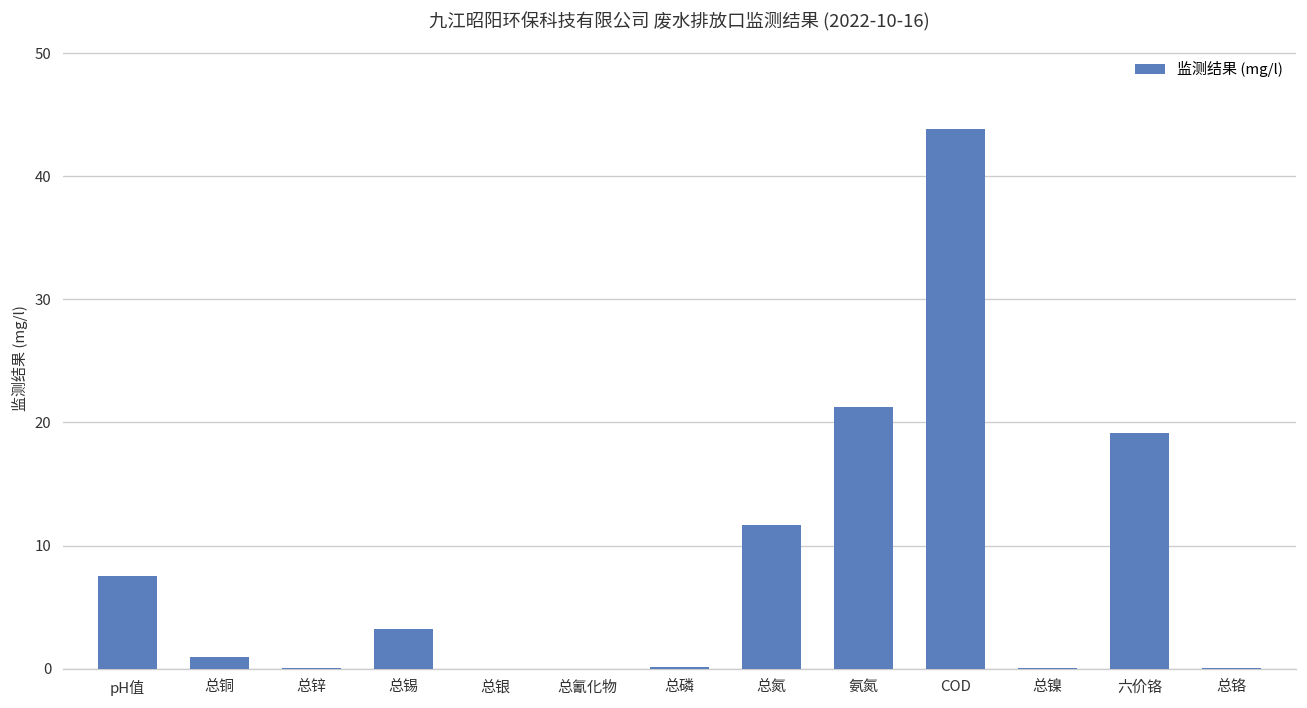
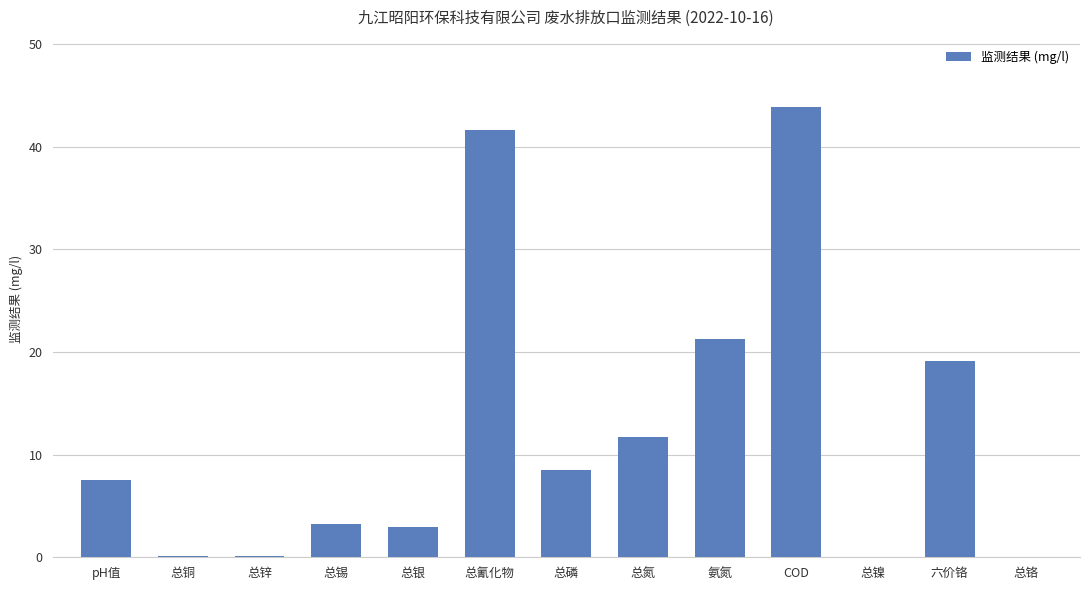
  {
    "pH值": 7.6,
-   "总铜": 1.0,
+   "总铜": 0.1,
    "总锡": 3.2,
-   "总银": 0.0,
-   "总氰化物": 0.0,
-   "总磷": 0.1,
+   "总银": 2.9,
+   "总氰化物": 41.6,
+   "总磷": 8.5,
    "总氮": 11.7,
    "氨氮": 21.2,
    "COD": 43.9,
    "六价铬": 19.1
  }
